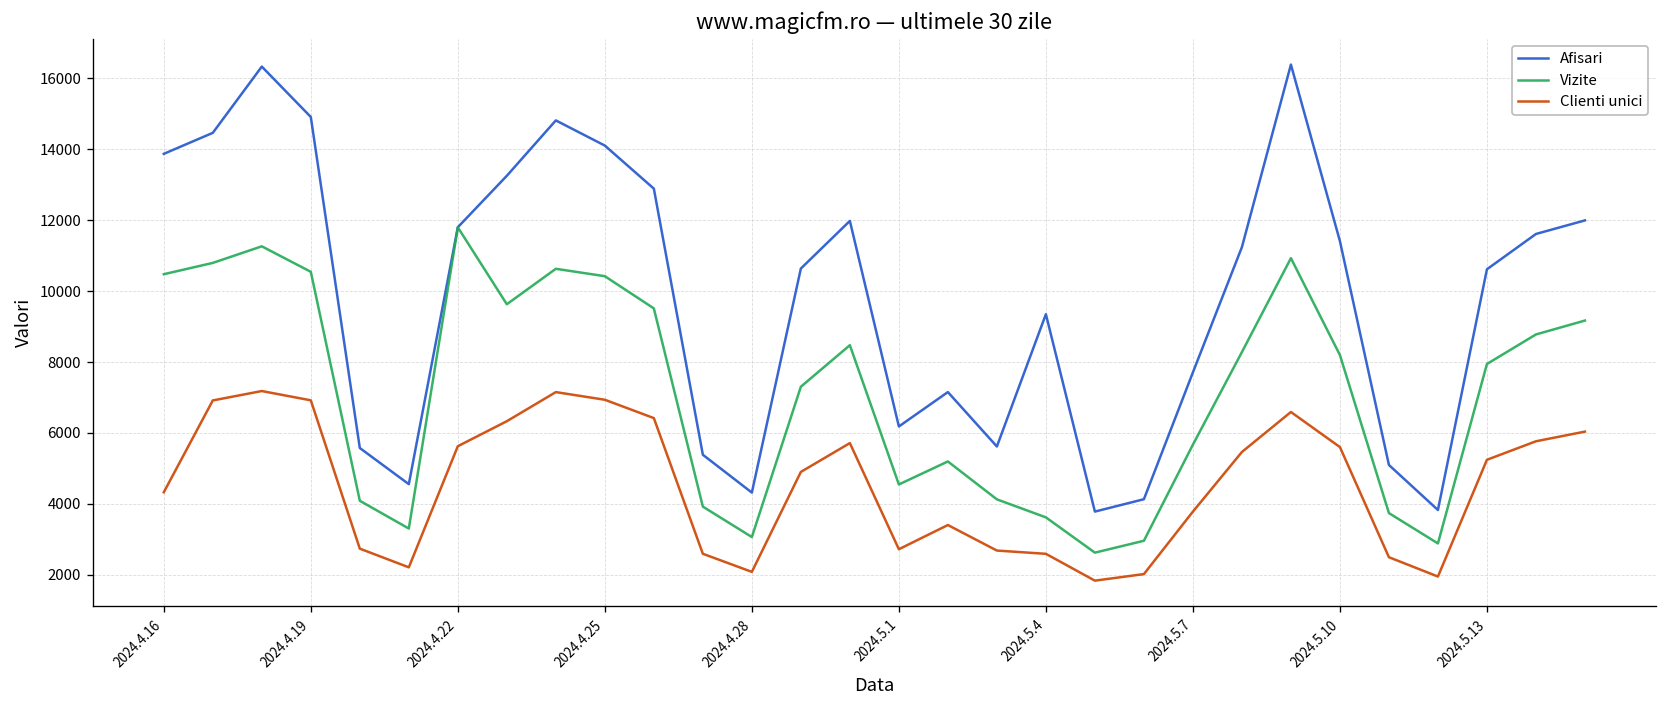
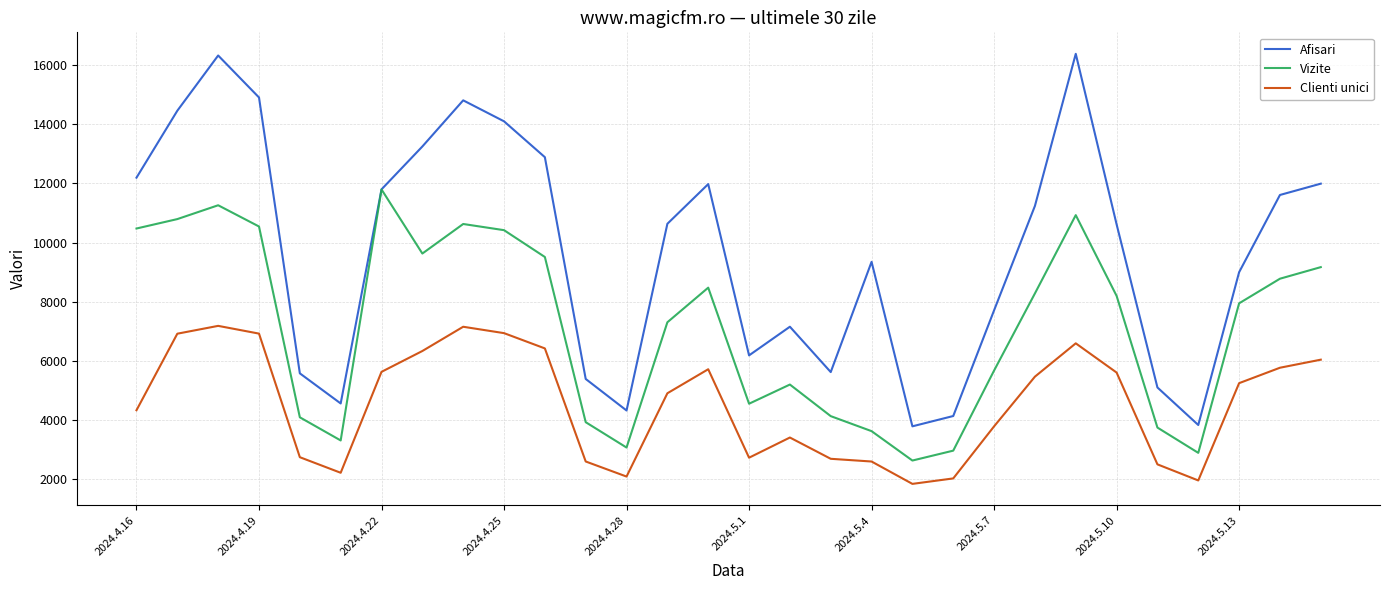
  {
    "Afisari": {
-     "2024.4.16": 13900,
+     "2024.4.16": 12200,
      "2024.4.19": 14900,
      "2024.4.25": 14100,
      "2024.4.28": 4300,
      "2024.5.1": 6200,
      "2024.5.4": 9300,
      "2024.5.7": 7700,
-     "2024.5.10": 11400,
-     "2024.5.13": 10600
+     "2024.5.10": 10600,
+     "2024.5.13": 9000
    },
    "Vizite": {
      "2024.4.16": 10500,
      "2024.4.19": 10500,
      "2024.4.25": 10400,
      "2024.4.28": 3100,
      "2024.5.1": 4500,
      "2024.5.4": 3600,
      "2024.5.7": 5700,
      "2024.5.10": 8200,
      "2024.5.13": 7900
    },
    "Clienti unici": {
      "2024.4.16": 4300,
      "2024.4.19": 6900,
      "2024.4.22": 5600,
      "2024.4.25": 6900,
      "2024.4.28": 2100,
      "2024.5.1": 2700,
      "2024.5.4": 2600,
      "2024.5.7": 3800,
      "2024.5.10": 5600,
      "2024.5.13": 5200
    }
  }
